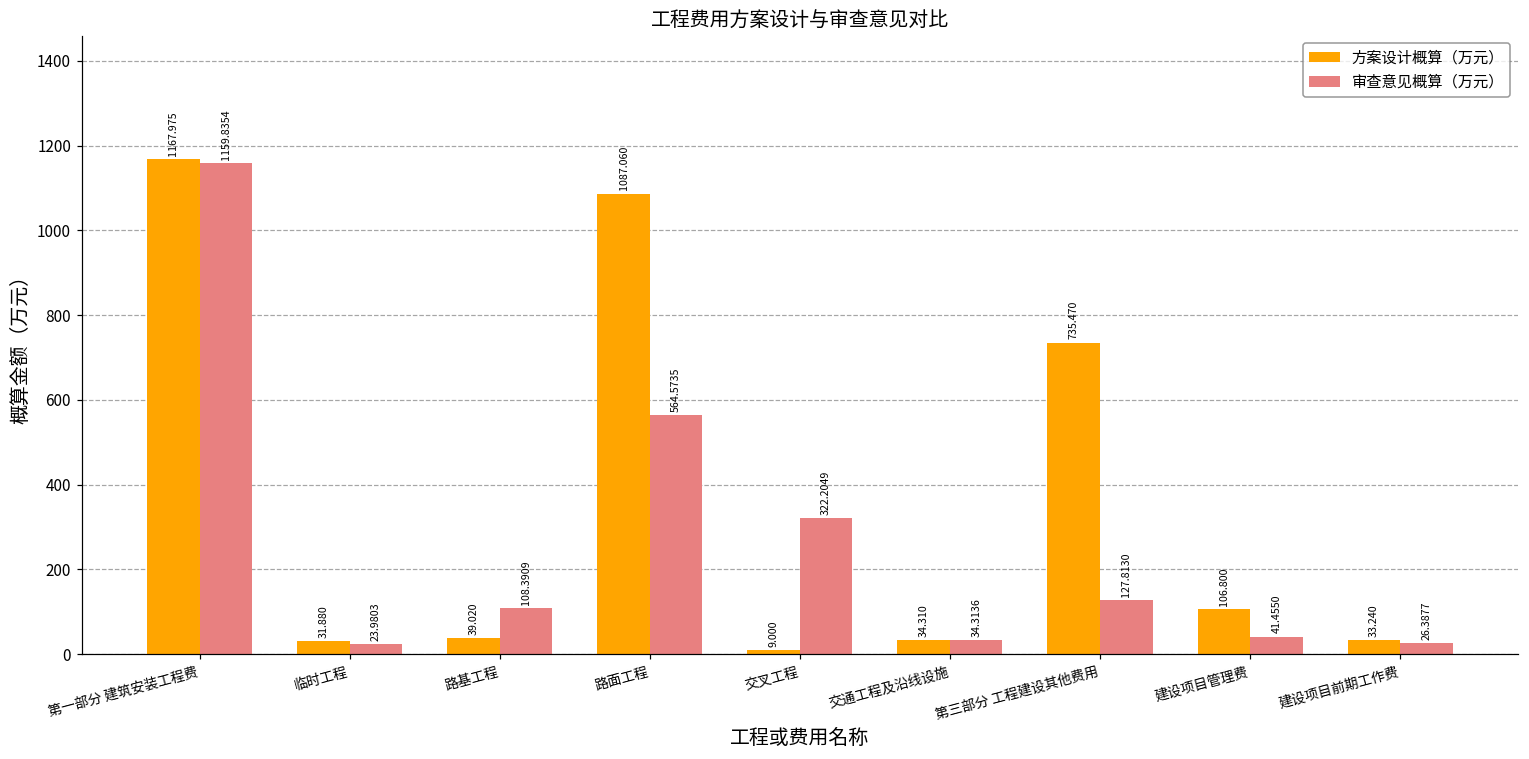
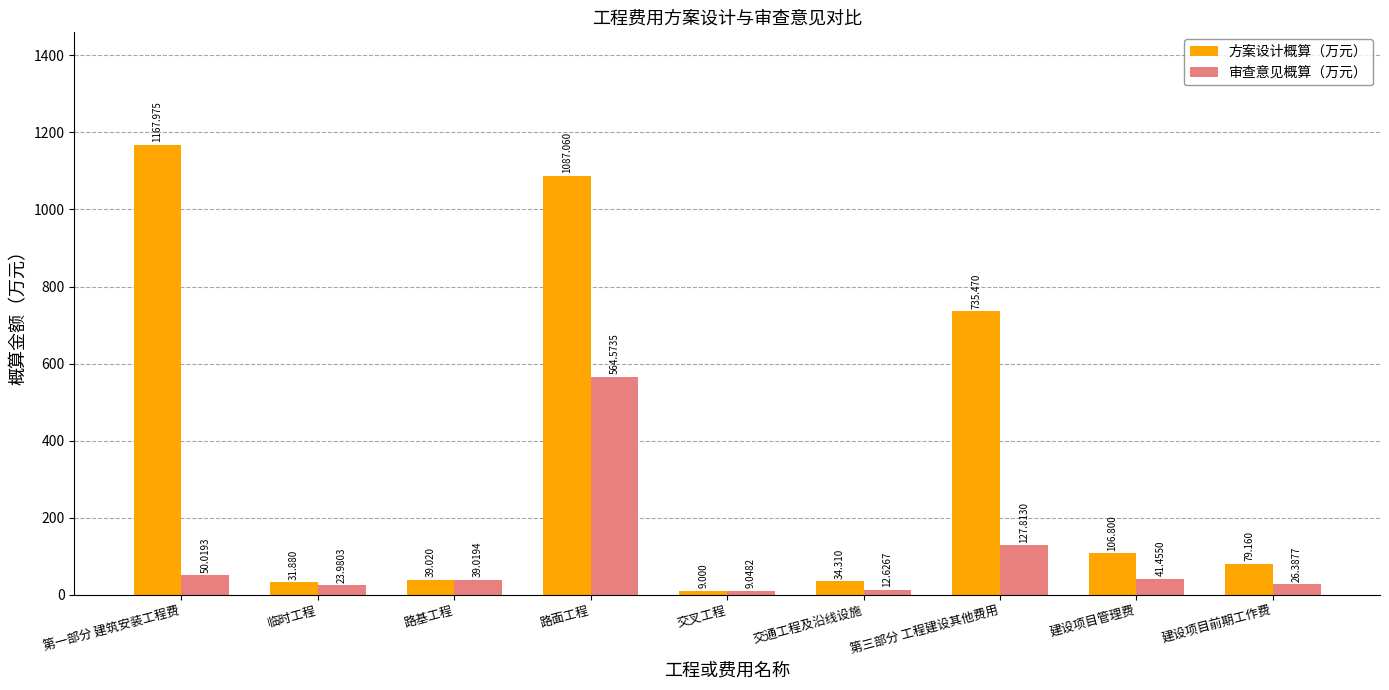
  {
    "方案设计概算（万元）": {
      "第一部分 建筑安装工程费": 1167.975,
      "临时工程": 31.880,
      "路基工程": 39.020,
      "路面工程": 1087.060,
      "交叉工程": 9.000,
      "交通工程及沿线设施": 34.310,
      "第三部分 工程建设其他费用": 735.470,
      "建设项目管理费": 106.800,
-     "建设项目前期工作费": 33.240
+     "建设项目前期工作费": 79.160
    },
    "审查意见概算（万元）": {
-     "第一部分 建筑安装工程费": 1159.8354,
+     "第一部分 建筑安装工程费": 50.0193,
      "临时工程": 23.9803,
-     "路基工程": 108.3909,
+     "路基工程": 39.0194,
      "路面工程": 564.5735,
-     "交叉工程": 322.2049,
-     "交通工程及沿线设施": 34.3136,
+     "交叉工程": 9.0482,
+     "交通工程及沿线设施": 12.6267,
      "第三部分 工程建设其他费用": 127.8130,
      "建设项目管理费": 41.4550,
      "建设项目前期工作费": 26.3877
    }
  }
